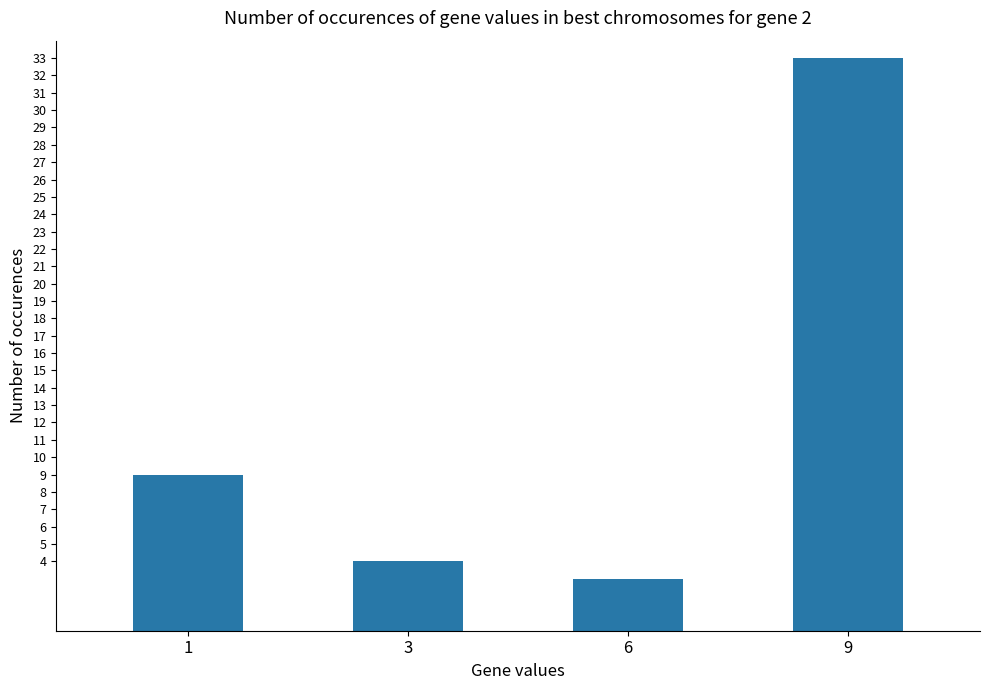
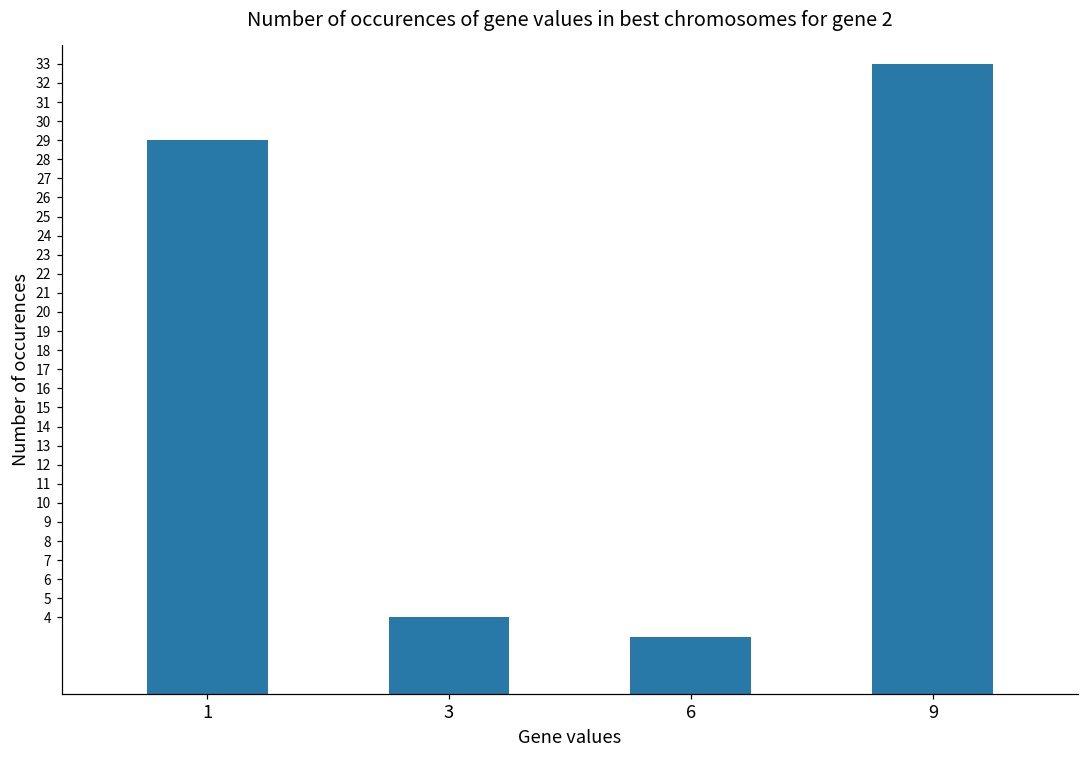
  {
-   "1": 9,
+   "1": 29,
    "3": 4,
    "6": 3,
    "9": 33
  }
